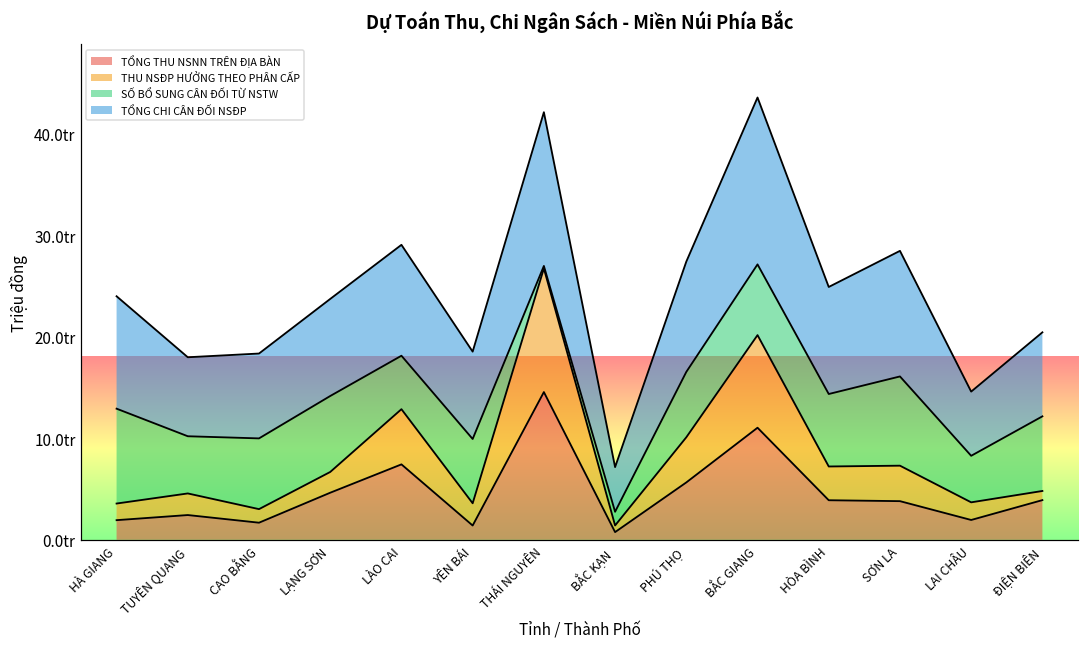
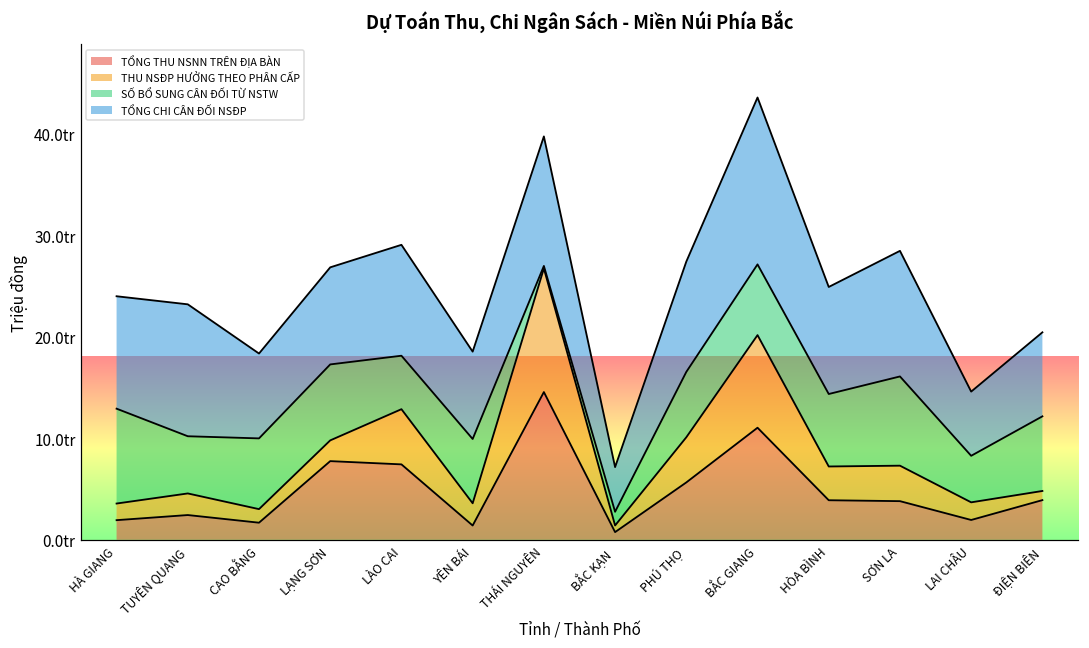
  {
    "TỔNG THU NSNN TRÊN ĐỊA BÀN": {
      "HÀ GIANG": "2tr",
      "TUYÊN QUANG": "2tr",
      "CAO BẰNG": "2tr",
-     "LẠNG SƠN": "5tr",
+     "LẠNG SƠN": "8tr",
      "LÀO CAI": "7tr",
      "YÊN BÁI": "1tr",
      "THÁI NGUYÊN": "15tr",
      "BẮC KẠN": "1tr",
      "PHÚ THỌ": "6tr",
      "BẮC GIANG": "11tr",
      "HÒA BÌNH": "4tr",
      "SƠN LA": "4tr",
      "LAI CHÂU": "2tr",
      "ĐIỆN BIÊN": "4tr"
    },
    "THU NSĐP HƯỞNG THEO PHÂN CẤP": {
      "HÀ GIANG": "2tr",
      "TUYÊN QUANG": "2tr",
      "CAO BẰNG": "1tr",
      "LẠNG SƠN": "2tr",
      "LÀO CAI": "5tr",
      "YÊN BÁI": "2tr",
      "BẮC KẠN": "1tr",
      "PHÚ THỌ": "4tr",
      "BẮC GIANG": "9tr",
      "HÒA BÌNH": "3tr",
      "SƠN LA": "3tr",
      "LAI CHÂU": "2tr",
      "ĐIỆN BIÊN": "1tr"
    },
    "SỐ BỔ SUNG CÂN ĐỐI TỪ NSTW": {
      "HÀ GIANG": "9tr",
      "TUYÊN QUANG": "6tr",
      "CAO BẰNG": "7tr",
      "LẠNG SƠN": "7tr",
      "LÀO CAI": "5tr",
      "YÊN BÁI": "6tr",
      "BẮC KẠN": "1tr",
      "PHÚ THỌ": "6tr",
      "BẮC GIANG": "7tr",
      "HÒA BÌNH": "7tr",
      "SƠN LA": "9tr",
      "LAI CHÂU": "5tr",
      "ĐIỆN BIÊN": "7tr"
    },
    "TỔNG CHI CÂN ĐỐI NSĐP": {
      "HÀ GIANG": "11tr",
-     "TUYÊN QUANG": "8tr",
+     "TUYÊN QUANG": "13tr",
      "CAO BẰNG": "8tr",
      "LẠNG SƠN": "10tr",
      "LÀO CAI": "11tr",
      "YÊN BÁI": "9tr",
-     "THÁI NGUYÊN": "15tr",
+     "THÁI NGUYÊN": "13tr",
      "BẮC KẠN": "4tr",
      "PHÚ THỌ": "11tr",
      "BẮC GIANG": "16tr",
      "HÒA BÌNH": "11tr",
      "SƠN LA": "12tr",
      "LAI CHÂU": "6tr",
      "ĐIỆN BIÊN": "8tr"
    }
  }
